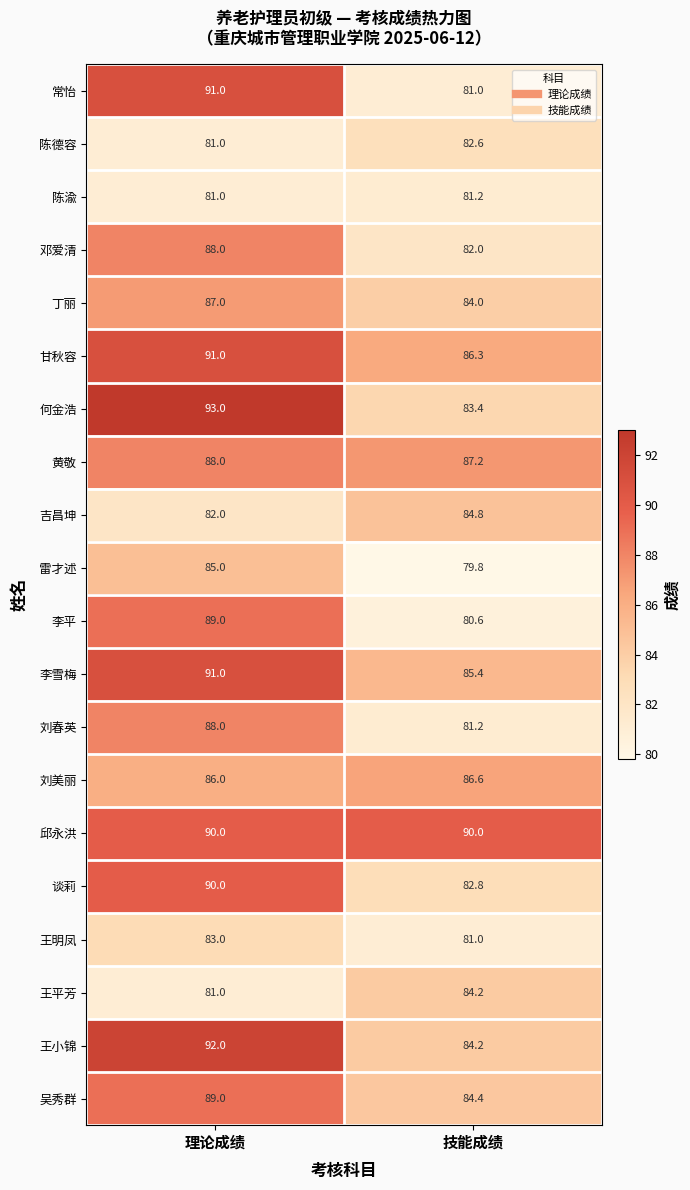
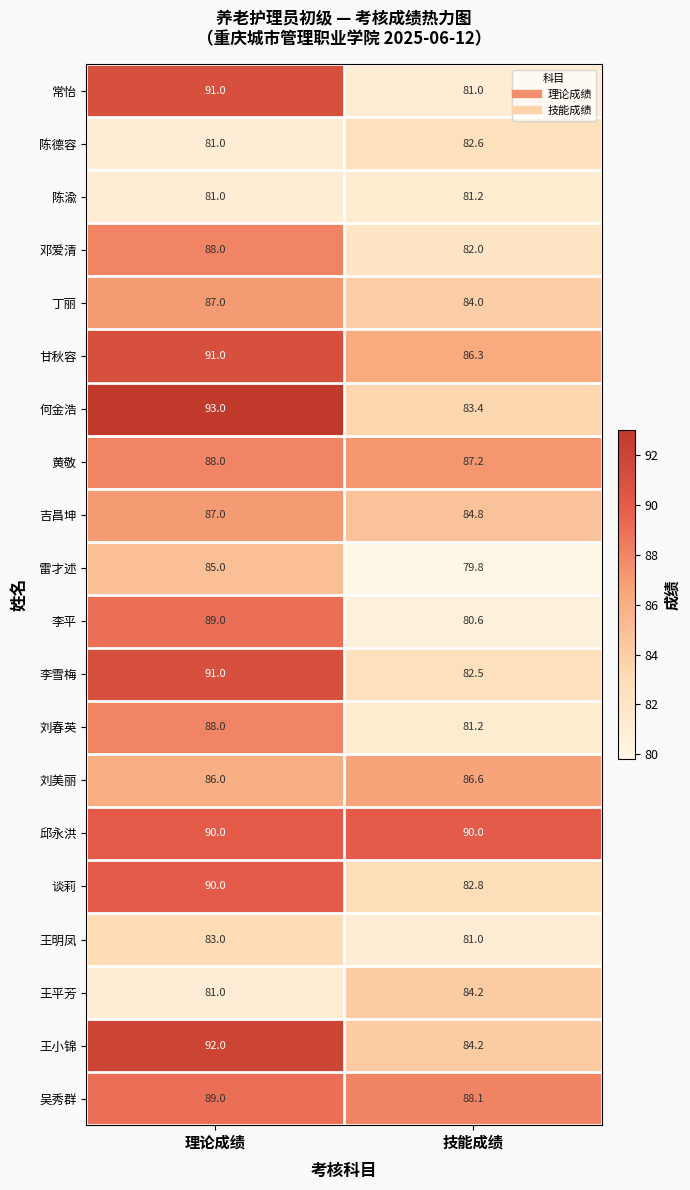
  {
    "常怡": {
      "理论成绩": 91.0,
      "技能成绩": 81.0
    },
    "陈德容": {
      "理论成绩": 81.0,
      "技能成绩": 82.6
    },
    "陈渝": {
      "理论成绩": 81.0,
      "技能成绩": 81.2
    },
    "邓爱清": {
      "理论成绩": 88.0,
      "技能成绩": 82.0
    },
    "丁丽": {
      "理论成绩": 87.0,
      "技能成绩": 84.0
    },
    "甘秋容": {
      "理论成绩": 91.0,
      "技能成绩": 86.3
    },
    "何金浩": {
      "理论成绩": 93.0,
      "技能成绩": 83.4
    },
    "黄敬": {
      "理论成绩": 88.0,
      "技能成绩": 87.2
    },
    "吉昌坤": {
-     "理论成绩": 82.0,
+     "理论成绩": 87.0,
      "技能成绩": 84.8
    },
    "雷才述": {
      "理论成绩": 85.0,
      "技能成绩": 79.8
    },
    "李平": {
      "理论成绩": 89.0,
      "技能成绩": 80.6
    },
    "李雪梅": {
      "理论成绩": 91.0,
-     "技能成绩": 85.4
+     "技能成绩": 82.5
    },
    "刘春英": {
      "理论成绩": 88.0,
      "技能成绩": 81.2
    },
    "刘美丽": {
      "理论成绩": 86.0,
      "技能成绩": 86.6
    },
    "邱永洪": {
      "理论成绩": 90.0,
      "技能成绩": 90.0
    },
    "谈莉": {
      "理论成绩": 90.0,
      "技能成绩": 82.8
    },
    "王明凤": {
      "理论成绩": 83.0,
      "技能成绩": 81.0
    },
    "王平芳": {
      "理论成绩": 81.0,
      "技能成绩": 84.2
    },
    "王小锦": {
      "理论成绩": 92.0,
      "技能成绩": 84.2
    },
    "吴秀群": {
      "理论成绩": 89.0,
-     "技能成绩": 84.4
+     "技能成绩": 88.1
    }
  }
